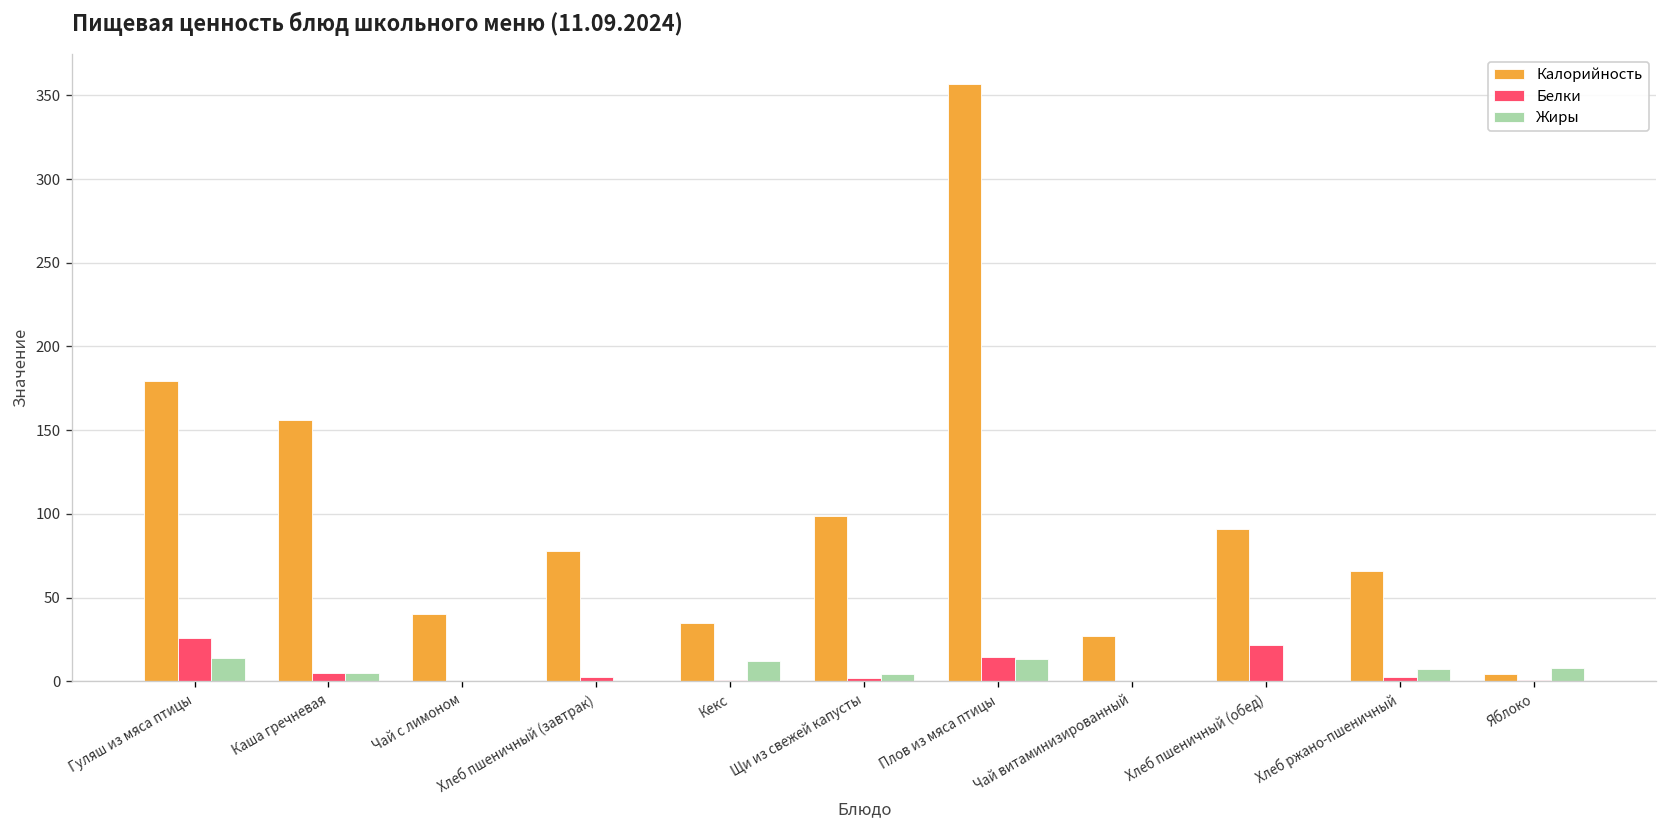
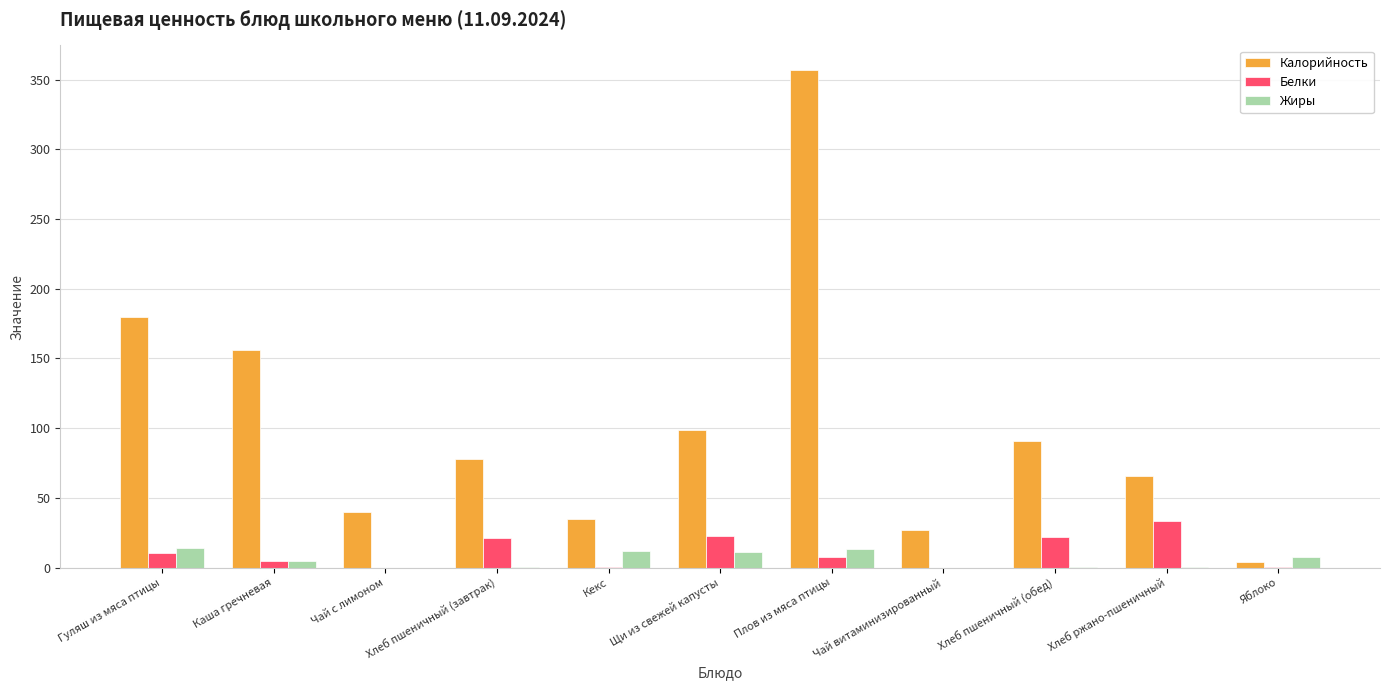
  {
    "Калорийность": {
      "Гуляш из мяса птицы": 180,
      "Каша гречневая": 156,
      "Чай с лимоном": 40,
      "Хлеб пшеничный (завтрак)": 78,
      "Кекс": 35,
      "Щи из свежей капусты": 99,
      "Плов из мяса птицы": 357,
      "Чай витаминизированный": 27,
      "Хлеб пшеничный (обед)": 91,
      "Хлеб ржано-пшеничный": 66,
      "Яблоко": 4
    },
    "Белки": {
-     "Гуляш из мяса птицы": 26,
+     "Гуляш из мяса птицы": 11,
      "Каша гречневая": 5,
      "Чай с лимоном": 0,
-     "Хлеб пшеничный (завтрак)": 2,
-     "Щи из свежей капусты": 2,
-     "Плов из мяса птицы": 14,
+     "Хлеб пшеничный (завтрак)": 21,
+     "Щи из свежей капусты": 23,
+     "Плов из мяса птицы": 7,
      "Чай витаминизированный": 0,
      "Хлеб пшеничный (обед)": 22,
-     "Хлеб ржано-пшеничный": 2
+     "Хлеб ржано-пшеничный": 33
    },
    "Жиры": {
      "Гуляш из мяса птицы": 14,
      "Каша гречневая": 5,
      "Чай с лимоном": 0,
      "Кекс": 12,
-     "Щи из свежей капусты": 4,
+     "Щи из свежей капусты": 11,
      "Плов из мяса птицы": 13,
      "Чай витаминизированный": 0,
-     "Хлеб ржано-пшеничный": 7,
+     "Хлеб ржано-пшеничный": 0,
      "Яблоко": 8
    }
  }
